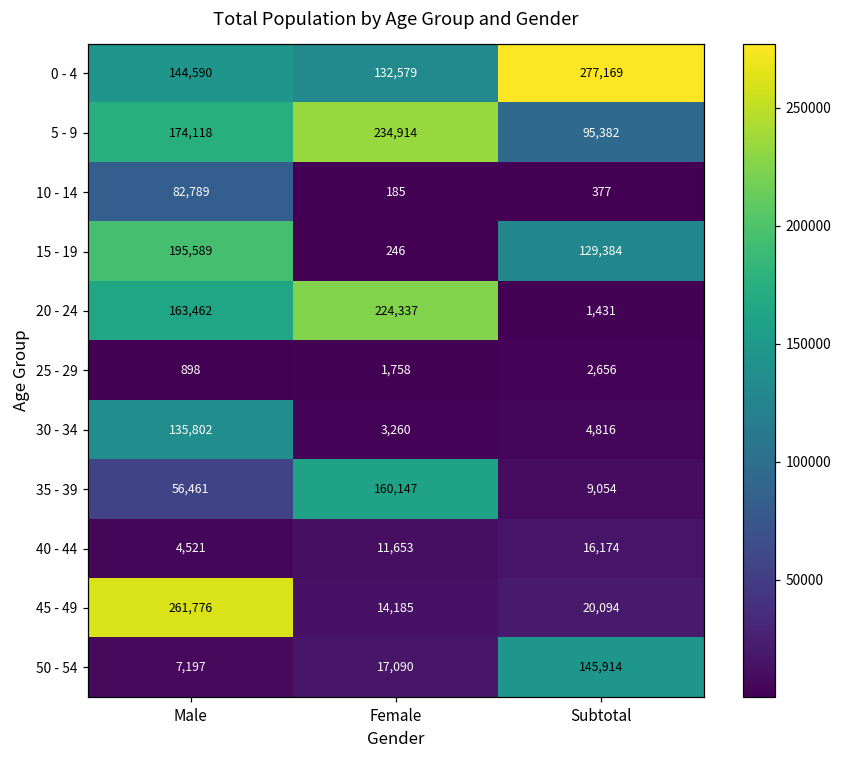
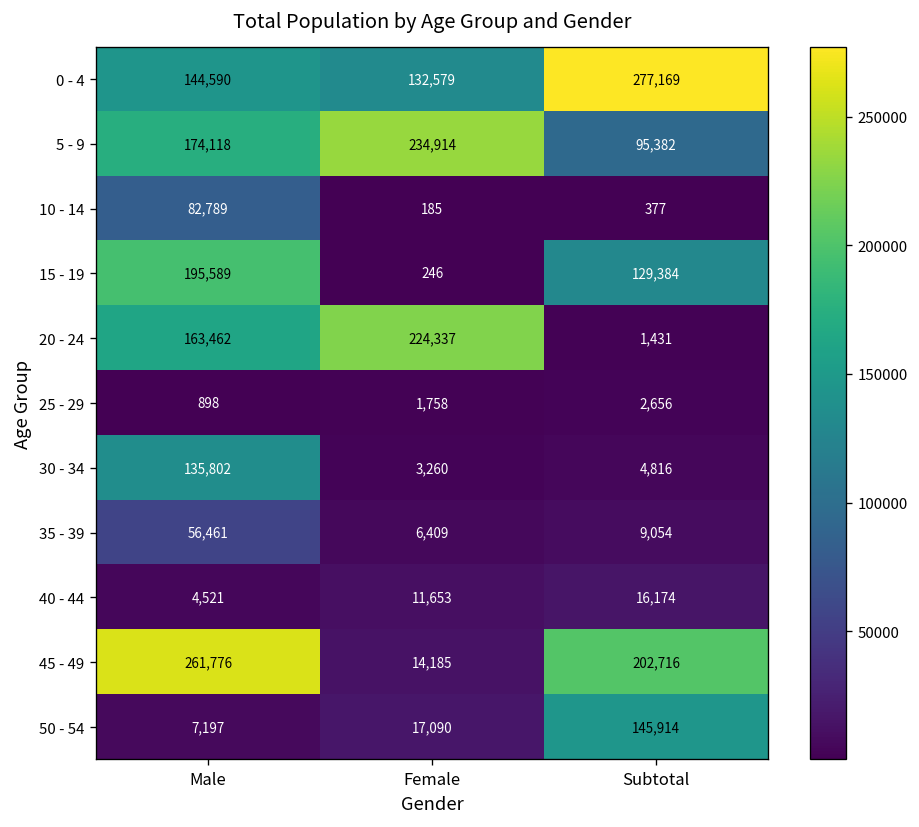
  {
    "0 - 4": {
      "Male": "144,590",
      "Female": "132,579",
      "Subtotal": "277,169"
    },
    "5 - 9": {
      "Male": "174,118",
      "Female": "234,914",
      "Subtotal": "95,382"
    },
    "10 - 14": {
      "Male": "82,789",
      "Female": "185",
      "Subtotal": "377"
    },
    "15 - 19": {
      "Male": "195,589",
      "Female": "246",
      "Subtotal": "129,384"
    },
    "20 - 24": {
      "Male": "163,462",
      "Female": "224,337",
      "Subtotal": "1,431"
    },
    "25 - 29": {
      "Male": "898",
      "Female": "1,758",
      "Subtotal": "2,656"
    },
    "30 - 34": {
      "Male": "135,802",
      "Female": "3,260",
      "Subtotal": "4,816"
    },
    "35 - 39": {
      "Male": "56,461",
-     "Female": "160,147",
+     "Female": "6,409",
      "Subtotal": "9,054"
    },
    "40 - 44": {
      "Male": "4,521",
      "Female": "11,653",
      "Subtotal": "16,174"
    },
    "45 - 49": {
      "Male": "261,776",
      "Female": "14,185",
-     "Subtotal": "20,094"
+     "Subtotal": "202,716"
    },
    "50 - 54": {
      "Male": "7,197",
      "Female": "17,090",
      "Subtotal": "145,914"
    }
  }
